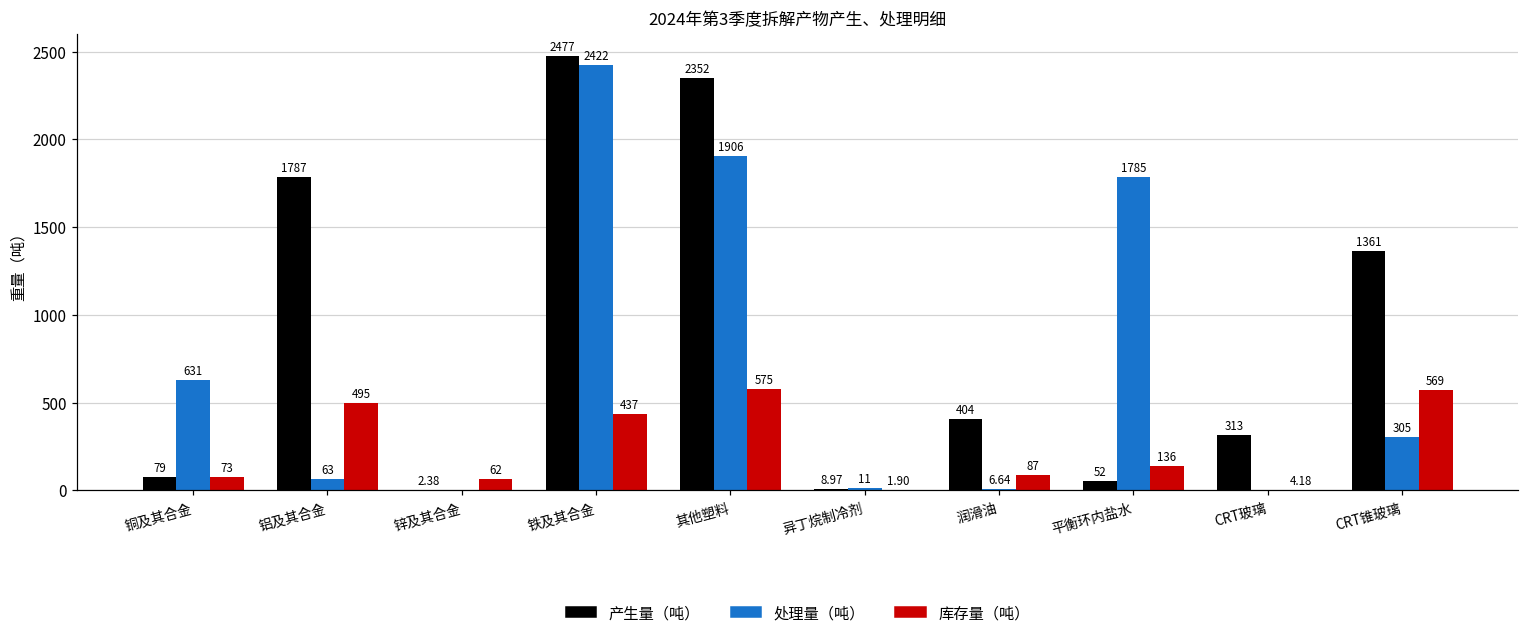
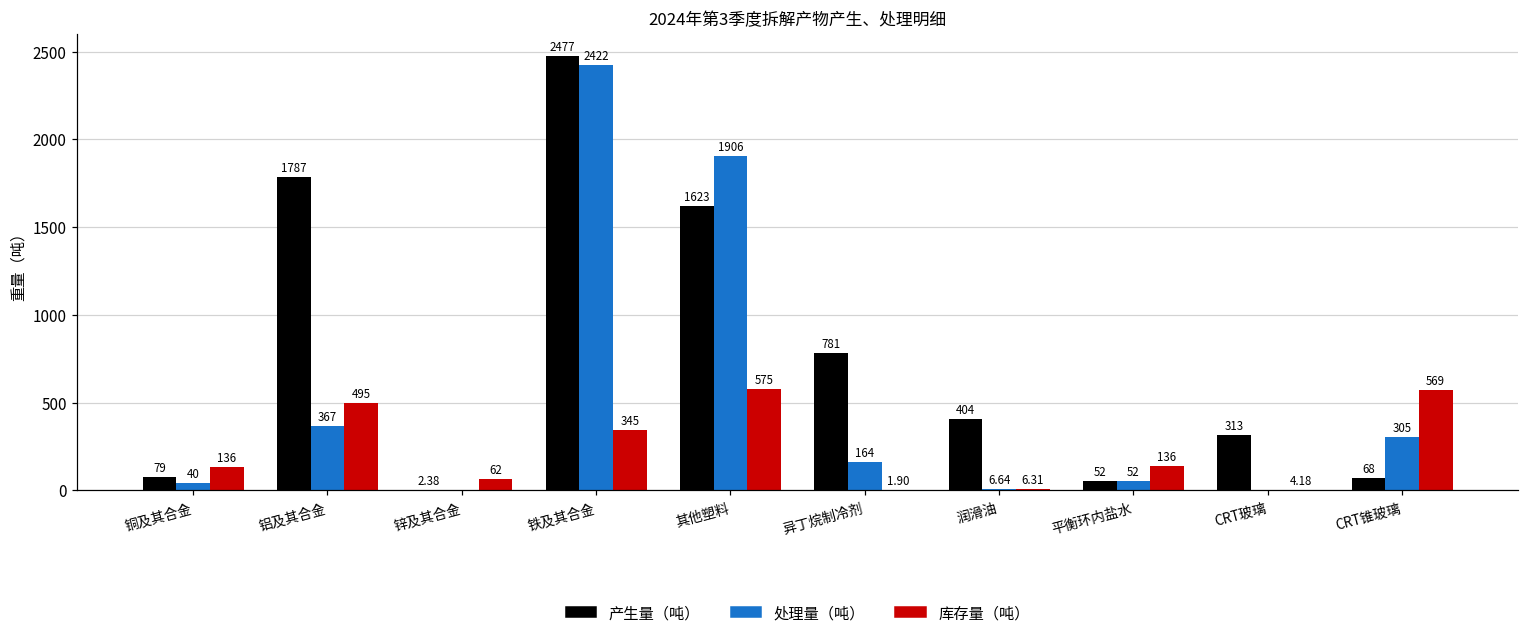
  {
    "产生量（吨）": {
      "铜及其合金": 79,
      "铝及其合金": 1787,
      "锌及其合金": 2.38,
      "铁及其合金": 2477,
-     "其他塑料": 2352,
-     "异丁烷制冷剂": 8.97,
+     "其他塑料": 1623,
+     "异丁烷制冷剂": 781,
      "润滑油": 404,
      "平衡环内盐水": 52,
      "CRT玻璃": 313,
-     "CRT锥玻璃": 1361
+     "CRT锥玻璃": 68
    },
    "处理量（吨）": {
-     "铜及其合金": 631,
-     "铝及其合金": 63,
+     "铜及其合金": 40,
+     "铝及其合金": 367,
      "铁及其合金": 2422,
      "其他塑料": 1906,
-     "异丁烷制冷剂": 11,
+     "异丁烷制冷剂": 164,
      "润滑油": 6.64,
-     "平衡环内盐水": 1785,
+     "平衡环内盐水": 52,
      "CRT锥玻璃": 305
    },
    "库存量（吨）": {
-     "铜及其合金": 73,
+     "铜及其合金": 136,
      "铝及其合金": 495,
      "锌及其合金": 62,
-     "铁及其合金": 437,
+     "铁及其合金": 345,
      "其他塑料": 575,
      "异丁烷制冷剂": 1.90,
-     "润滑油": 87,
+     "润滑油": 6.31,
      "平衡环内盐水": 136,
      "CRT玻璃": 4.18,
      "CRT锥玻璃": 569
    }
  }
